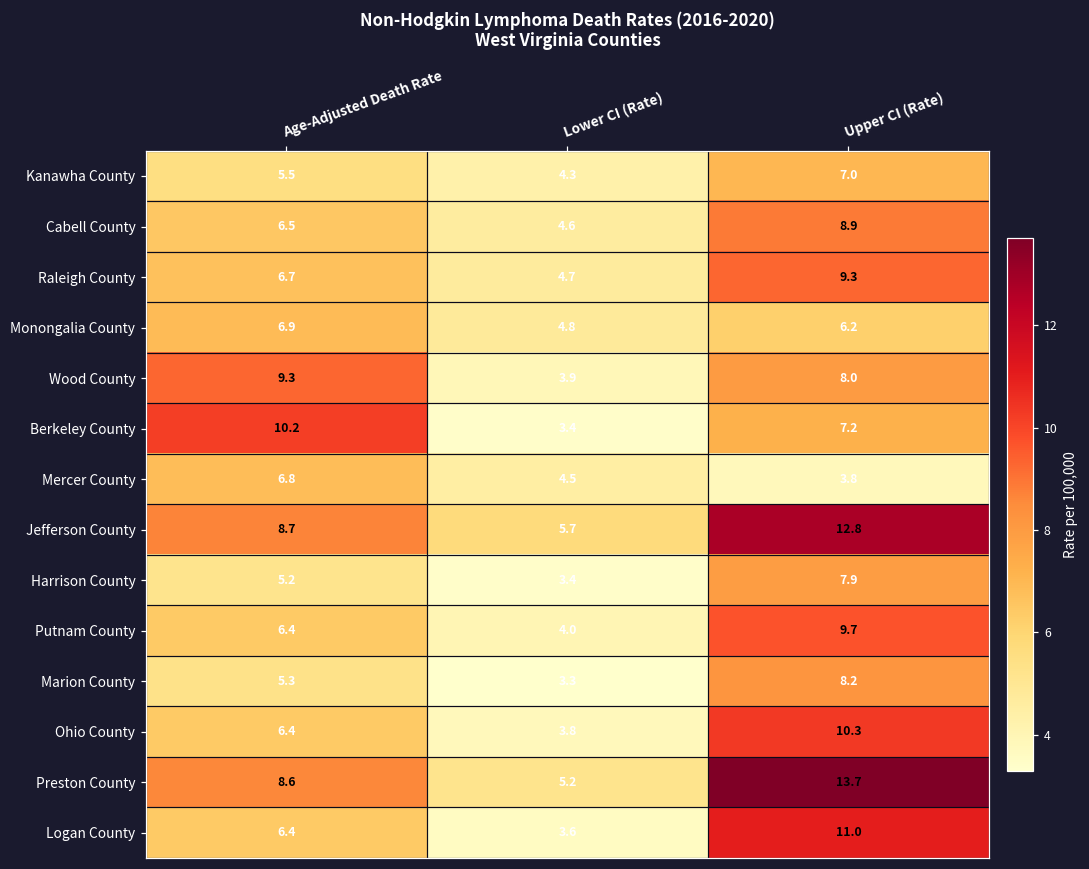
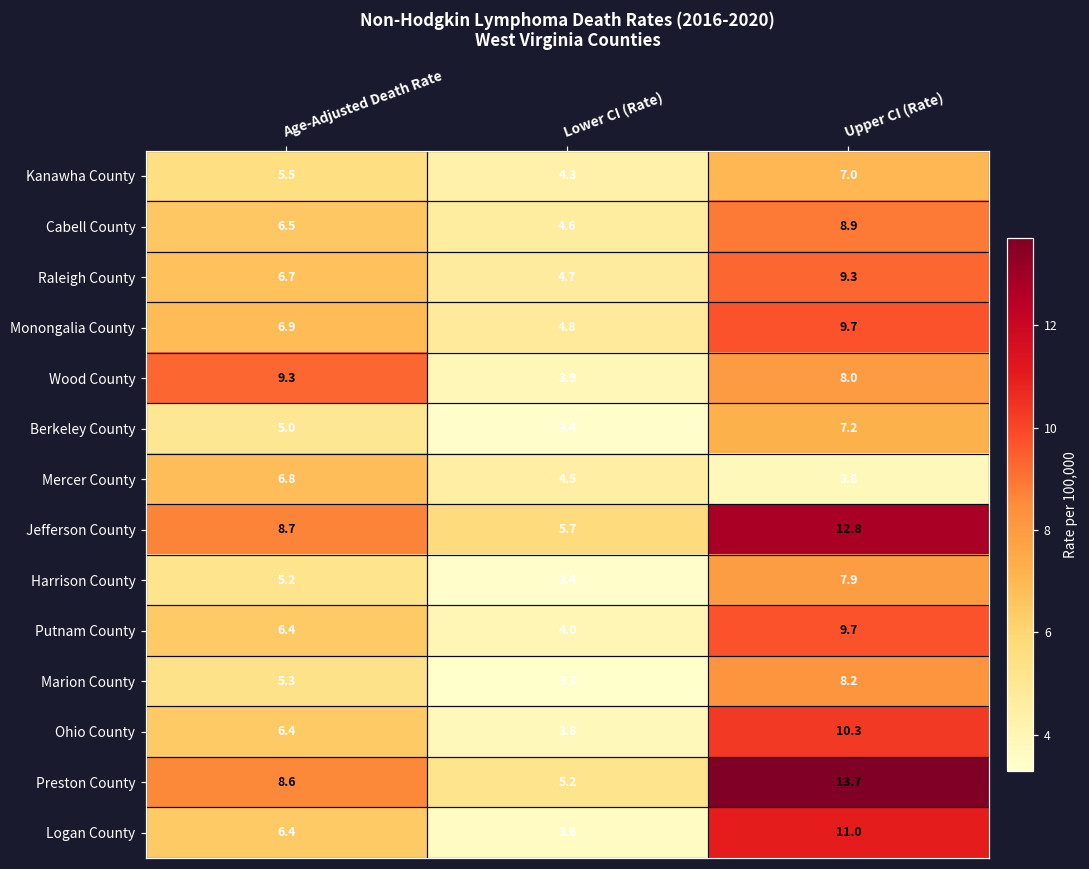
  {
    "Kanawha County": {
      "Age-Adjusted Death Rate": 5.5,
      "Lower CI (Rate)": 4.3,
      "Upper CI (Rate)": 7.0
    },
    "Cabell County": {
      "Age-Adjusted Death Rate": 6.5,
      "Lower CI (Rate)": 4.6,
      "Upper CI (Rate)": 8.9
    },
    "Raleigh County": {
      "Age-Adjusted Death Rate": 6.7,
      "Lower CI (Rate)": 4.7,
      "Upper CI (Rate)": 9.3
    },
    "Monongalia County": {
      "Age-Adjusted Death Rate": 6.9,
      "Lower CI (Rate)": 4.8,
-     "Upper CI (Rate)": 6.2
+     "Upper CI (Rate)": 9.7
    },
    "Wood County": {
      "Age-Adjusted Death Rate": 9.3,
      "Lower CI (Rate)": 3.9,
      "Upper CI (Rate)": 8.0
    },
    "Berkeley County": {
-     "Age-Adjusted Death Rate": 10.2,
+     "Age-Adjusted Death Rate": 5.0,
      "Lower CI (Rate)": 3.4,
      "Upper CI (Rate)": 7.2
    },
    "Mercer County": {
      "Age-Adjusted Death Rate": 6.8,
      "Lower CI (Rate)": 4.5,
      "Upper CI (Rate)": 3.8
    },
    "Jefferson County": {
      "Age-Adjusted Death Rate": 8.7,
      "Lower CI (Rate)": 5.7,
      "Upper CI (Rate)": 12.8
    },
    "Harrison County": {
      "Age-Adjusted Death Rate": 5.2,
      "Lower CI (Rate)": 3.4,
      "Upper CI (Rate)": 7.9
    },
    "Putnam County": {
      "Age-Adjusted Death Rate": 6.4,
      "Lower CI (Rate)": 4.0,
      "Upper CI (Rate)": 9.7
    },
    "Marion County": {
      "Age-Adjusted Death Rate": 5.3,
      "Lower CI (Rate)": 3.3,
      "Upper CI (Rate)": 8.2
    },
    "Ohio County": {
      "Age-Adjusted Death Rate": 6.4,
      "Lower CI (Rate)": 3.8,
      "Upper CI (Rate)": 10.3
    },
    "Preston County": {
      "Age-Adjusted Death Rate": 8.6,
      "Lower CI (Rate)": 5.2,
      "Upper CI (Rate)": 13.7
    },
    "Logan County": {
      "Age-Adjusted Death Rate": 6.4,
      "Lower CI (Rate)": 3.6,
      "Upper CI (Rate)": 11.0
    }
  }
